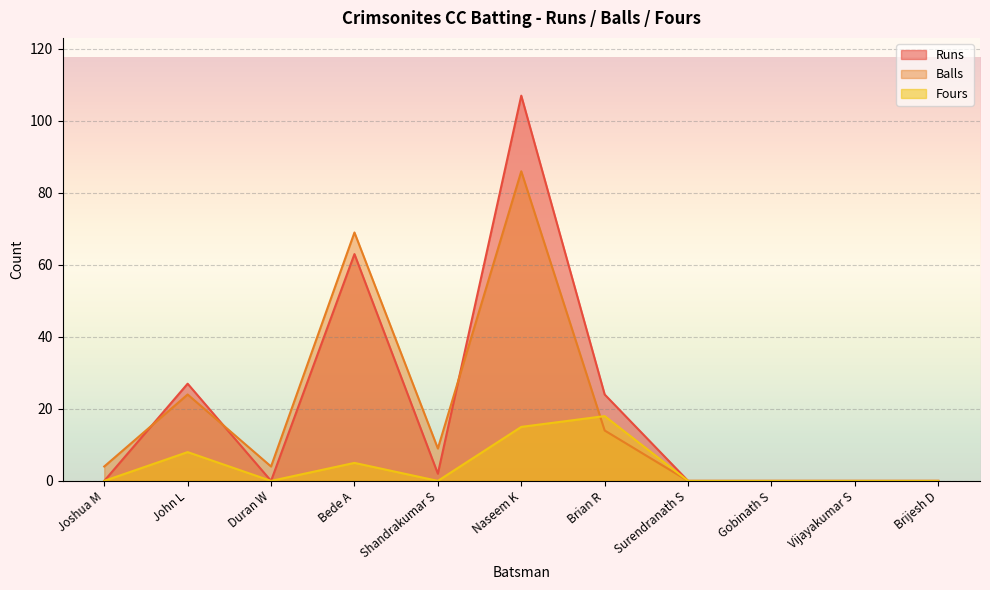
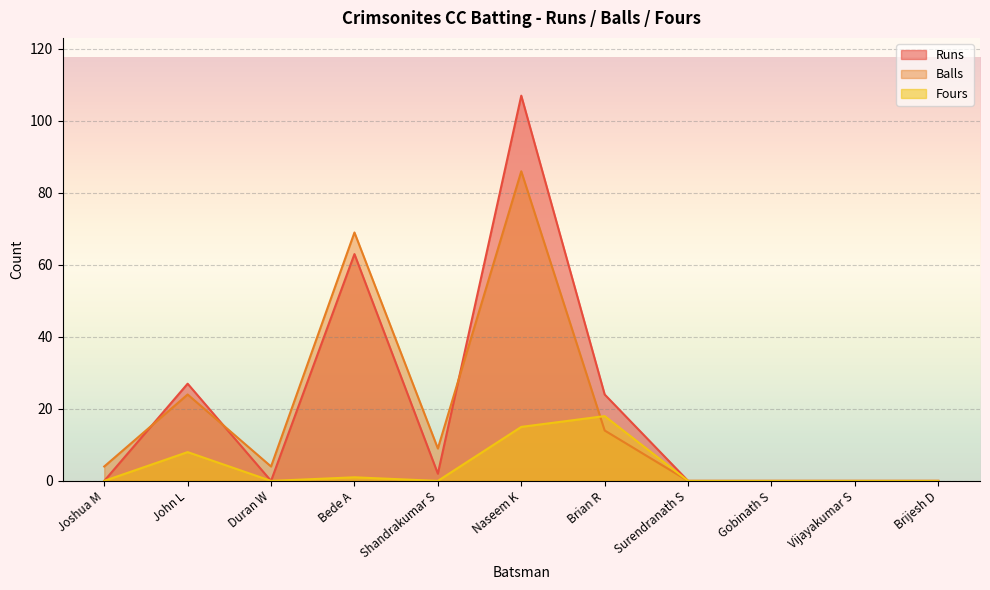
  {
    "Fours": {
      "John L": 8,
-     "Bede A": 5,
+     "Bede A": 1,
      "Shandrakumar S": 0,
      "Naseem K": 15,
      "Brian R": 18
    }
  }
